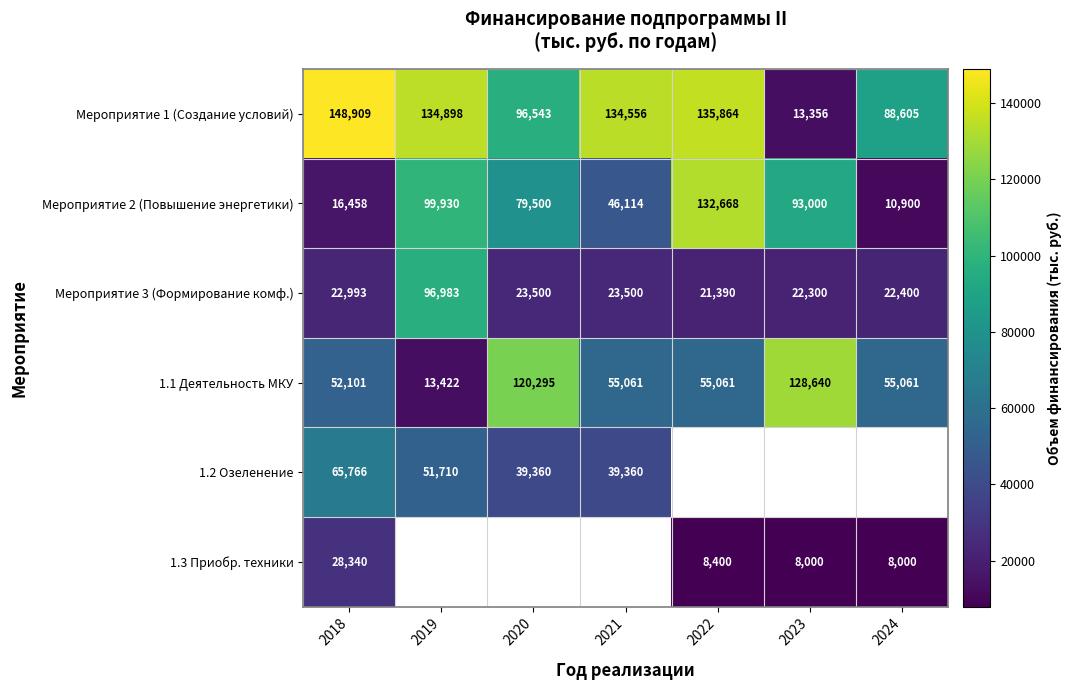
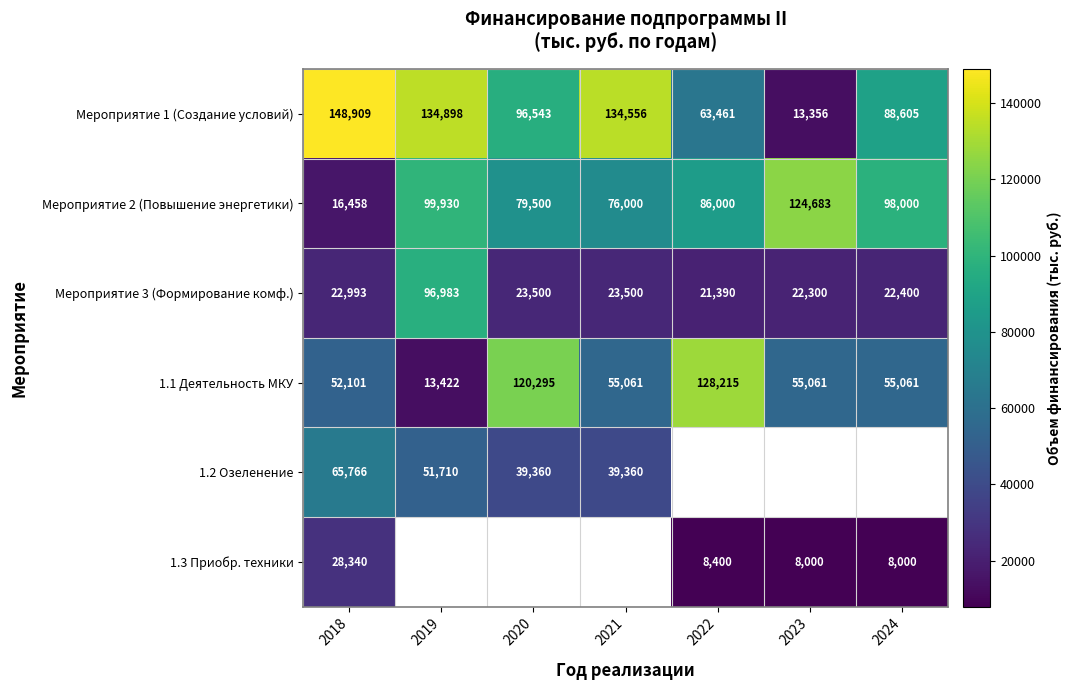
  {
    "Мероприятие 1 (Создание условий)": {
      "2018": "148,909",
      "2019": "134,898",
      "2020": "96,543",
      "2021": "134,556",
-     "2022": "135,864",
+     "2022": "63,461",
      "2023": "13,356",
      "2024": "88,605"
    },
    "Мероприятие 2 (Повышение энергетики)": {
      "2018": "16,458",
      "2019": "99,930",
      "2020": "79,500",
-     "2021": "46,114",
-     "2022": "132,668",
-     "2023": "93,000",
-     "2024": "10,900"
+     "2021": "76,000",
+     "2022": "86,000",
+     "2023": "124,683",
+     "2024": "98,000"
    },
    "Мероприятие 3 (Формирование комф.)": {
      "2018": "22,993",
      "2019": "96,983",
      "2020": "23,500",
      "2021": "23,500",
      "2022": "21,390",
      "2023": "22,300",
      "2024": "22,400"
    },
    "1.1 Деятельность МКУ": {
      "2018": "52,101",
      "2019": "13,422",
      "2020": "120,295",
      "2021": "55,061",
-     "2022": "55,061",
-     "2023": "128,640",
+     "2022": "128,215",
+     "2023": "55,061",
      "2024": "55,061"
    },
    "1.2 Озеленение": {
      "2018": "65,766",
      "2019": "51,710",
      "2020": "39,360",
      "2021": "39,360"
    },
    "1.3 Приобр. техники": {
      "2018": "28,340",
      "2022": "8,400",
      "2023": "8,000",
      "2024": "8,000"
    }
  }
